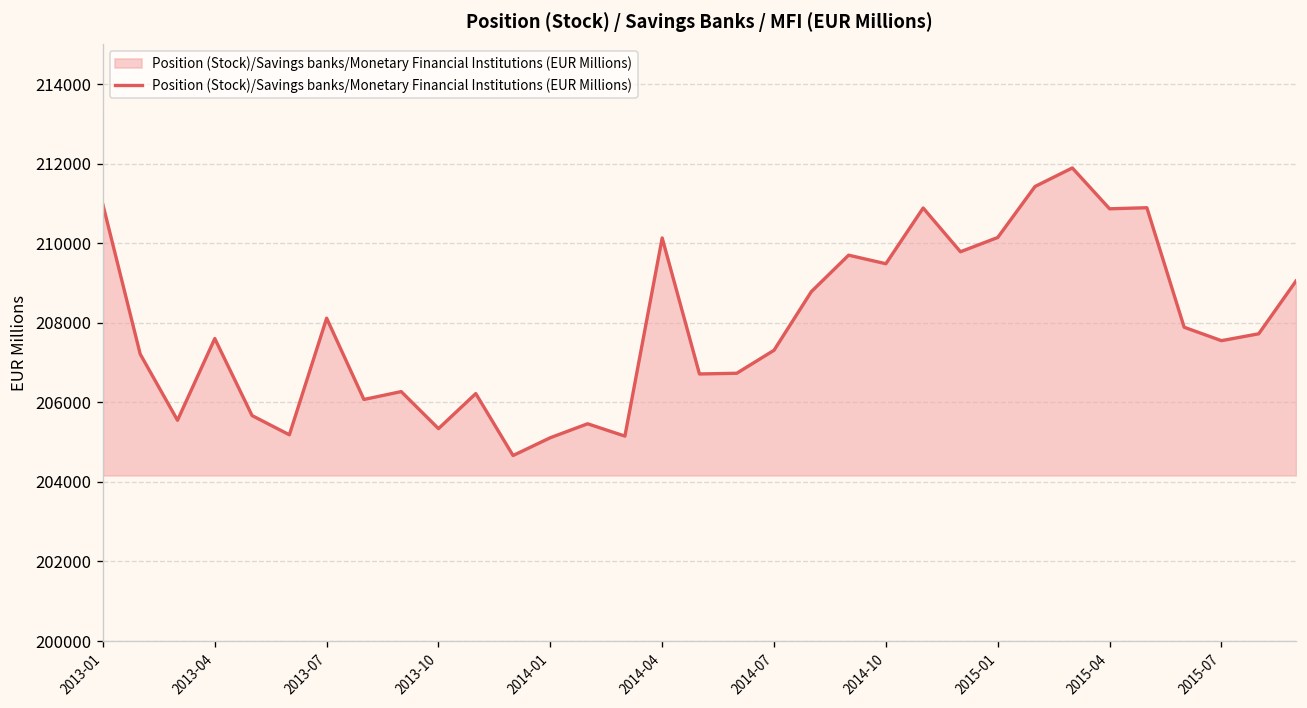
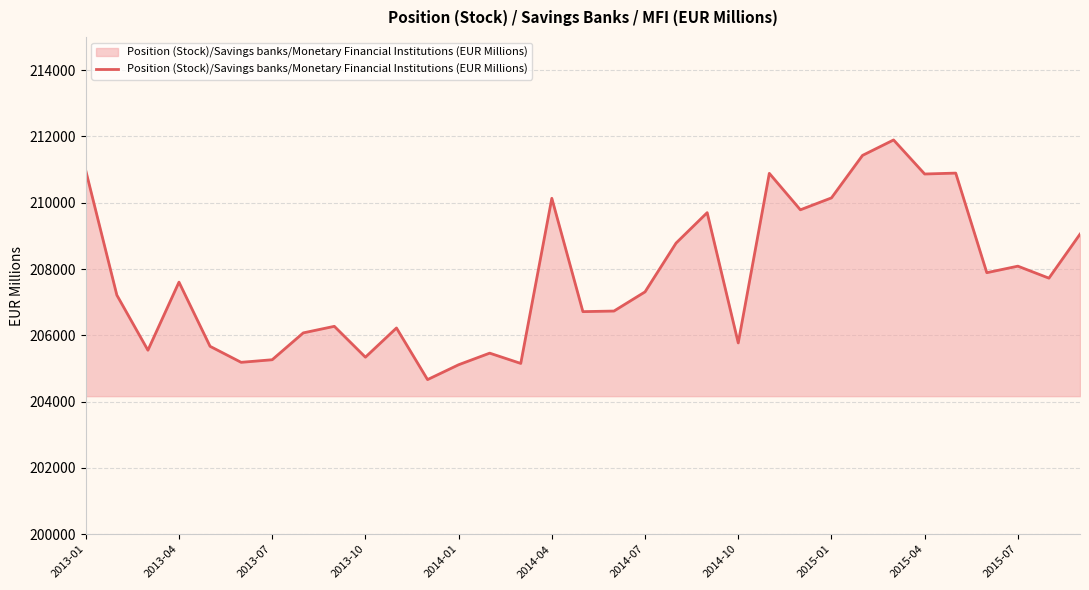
  {
    "2013-01": 211000,
    "2013-04": 207600,
-   "2013-07": 208100,
+   "2013-07": 205300,
    "2013-10": 205300,
    "2014-01": 205100,
    "2014-04": 210100,
    "2014-07": 207300,
-   "2014-10": 209500,
+   "2014-10": 205800,
    "2015-01": 210100,
    "2015-04": 210900,
-   "2015-07": 207600
+   "2015-07": 208100
  }
